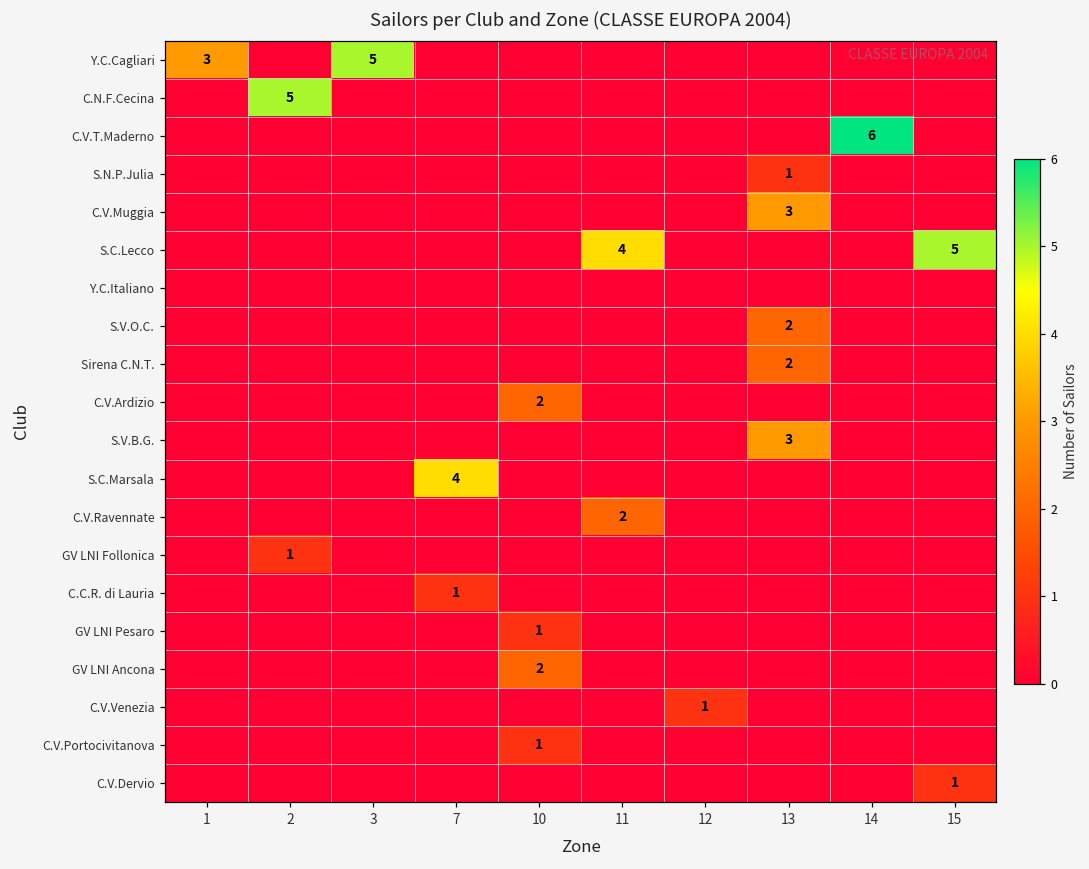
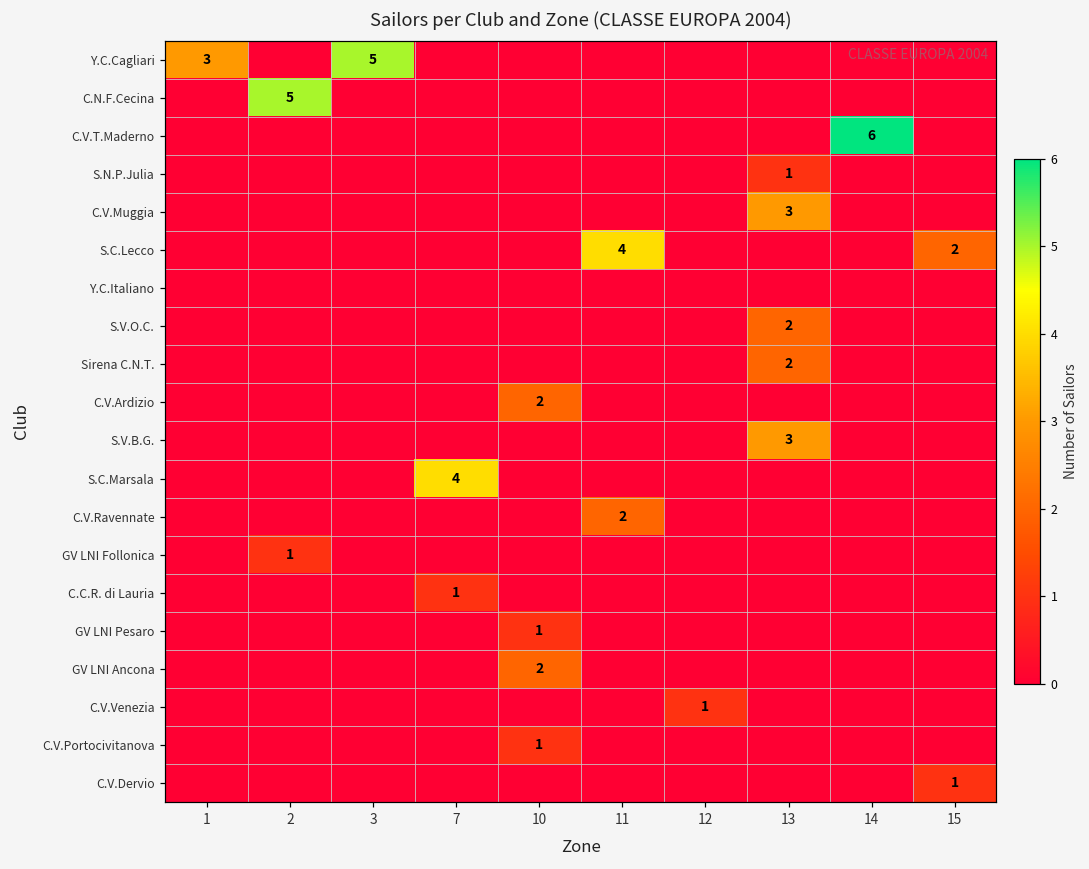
  {
    "Y.C.Cagliari": {
      "1": 3,
      "3": 5,
      "15": 2004
    },
    "C.N.F.Cecina": {
      "2": 5
    },
    "C.V.T.Maderno": {
      "14": 6
    },
    "S.N.P.Julia": {
      "13": 1
    },
    "C.V.Muggia": {
      "13": 3
    },
    "S.C.Lecco": {
      "11": 4,
-     "15": 5
+     "15": 2
    },
    "S.V.O.C.": {
      "13": 2
    },
    "Sirena C.N.T.": {
      "13": 2
    },
    "C.V.Ardizio": {
      "10": 2
    },
    "S.V.B.G.": {
      "13": 3
    },
    "S.C.Marsala": {
      "7": 4
    },
    "C.V.Ravennate": {
      "11": 2
    },
    "GV LNI Follonica": {
      "2": 1
    },
    "C.C.R. di Lauria": {
      "7": 1
    },
    "GV LNI Pesaro": {
      "10": 1
    },
    "GV LNI Ancona": {
      "10": 2
    },
    "C.V.Venezia": {
      "12": 1
    },
    "C.V.Portocivitanova": {
      "10": 1
    },
    "C.V.Dervio": {
      "15": 1
    }
  }
